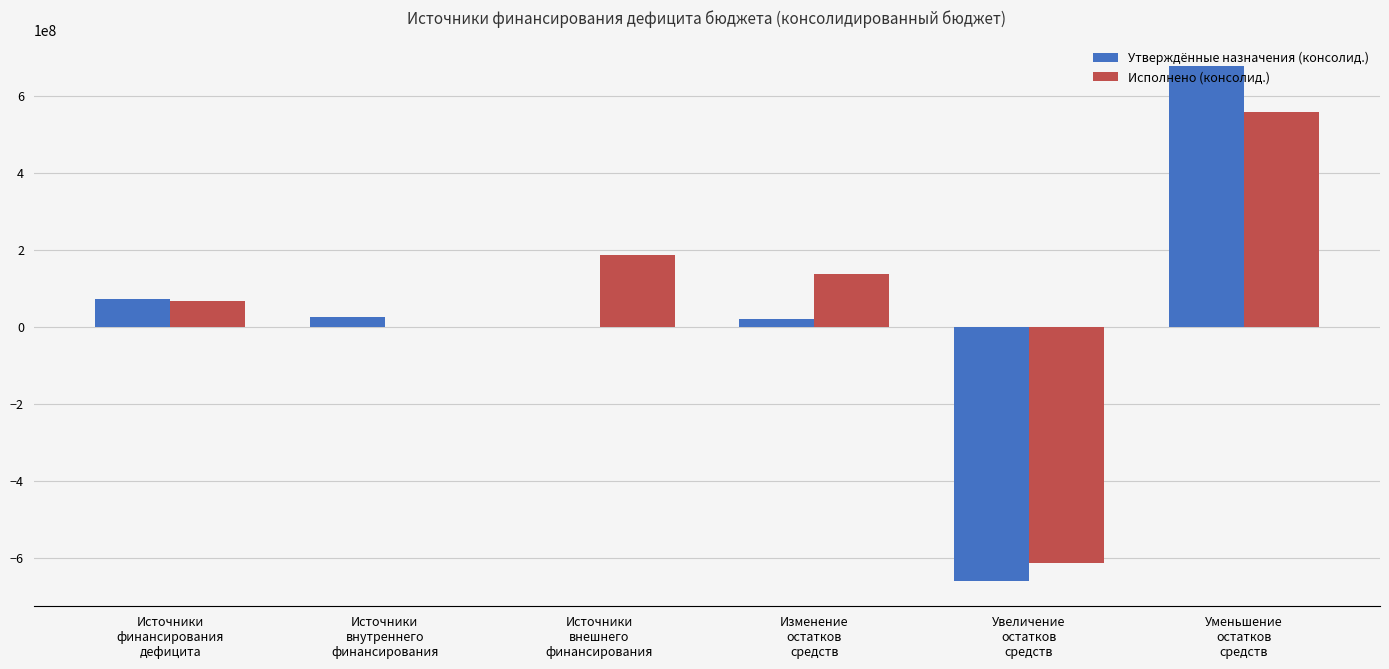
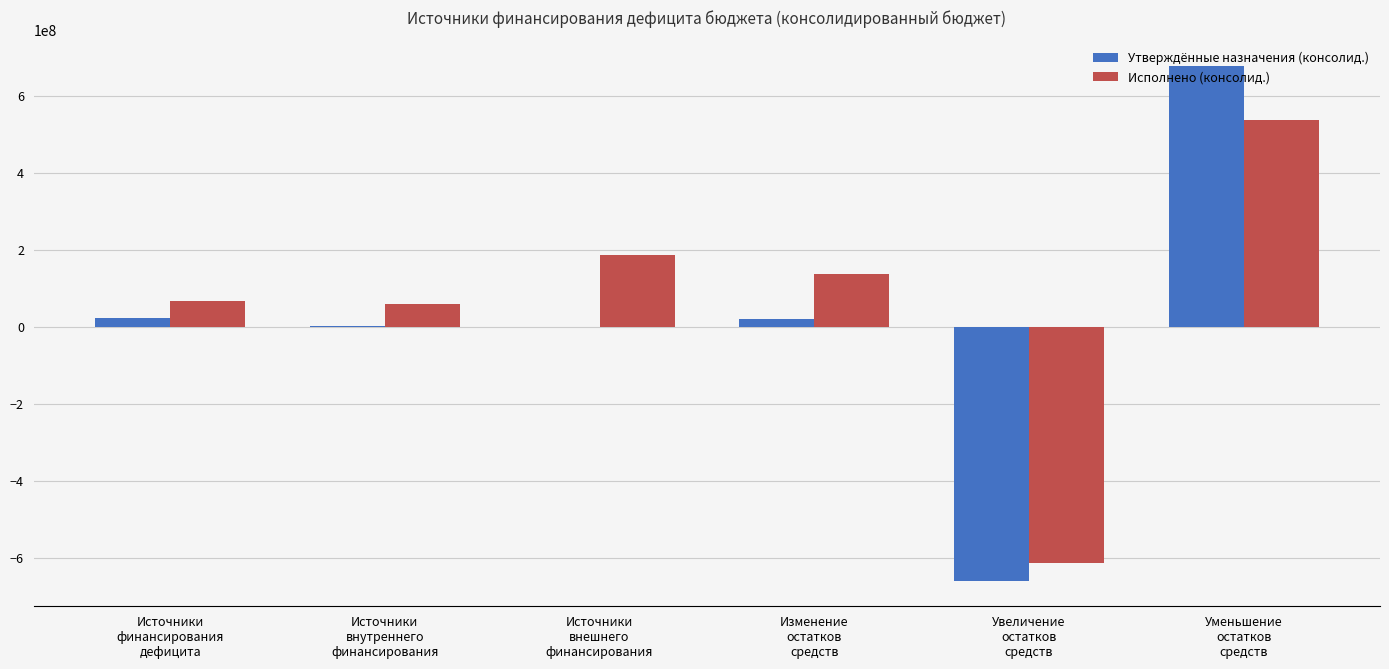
  {
    "Утверждённые назначения (консолид.)": {
-     "Источники финансирования дефицита": 70000000,
-     "Источники внутреннего финансирования": 30000000,
+     "Источники финансирования дефицита": 20000000,
+     "Источники внутреннего финансирования": 0,
      "Источники внешнего финансирования": 0,
      "Изменение остатков средств": 20000000,
      "Увеличение остатков средств": -660000000,
      "Уменьшение остатков средств": 680000000
    },
    "Исполнено (консолид.)": {
      "Источники финансирования дефицита": 70000000,
-     "Источники внутреннего финансирования": 0,
+     "Источники внутреннего финансирования": 60000000,
      "Источники внешнего финансирования": 190000000,
      "Изменение остатков средств": 140000000,
      "Увеличение остатков средств": -610000000,
-     "Уменьшение остатков средств": 560000000
+     "Уменьшение остатков средств": 540000000
    }
  }
